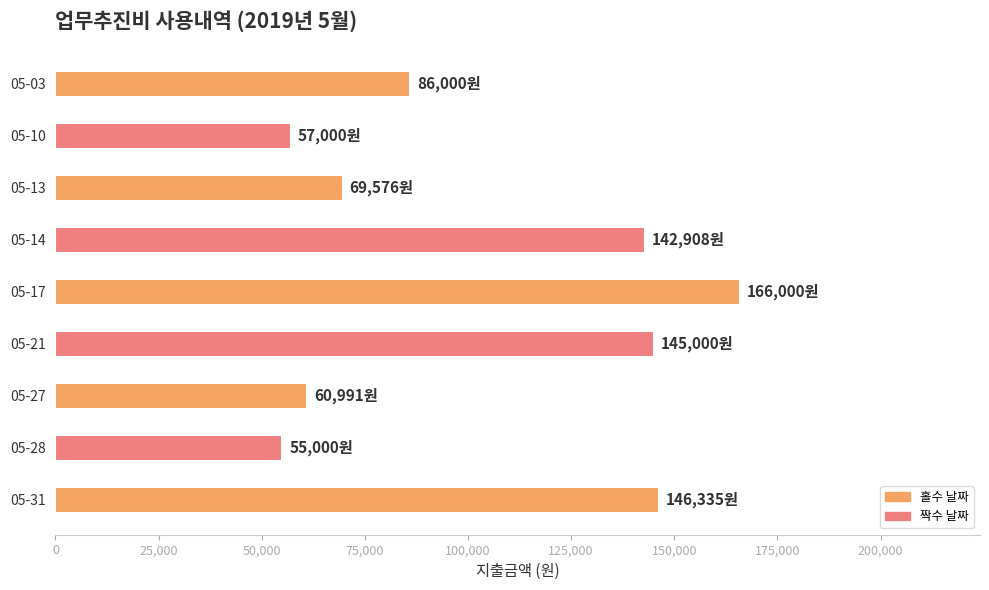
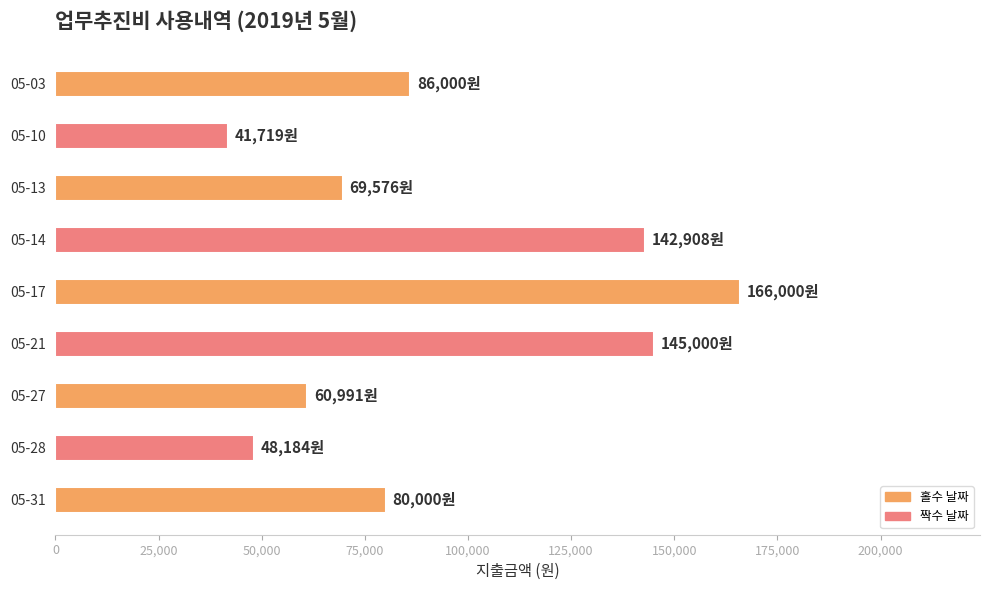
  {
    "05-03": "86,000원",
-   "05-10": "57,000원",
+   "05-10": "41,719원",
    "05-13": "69,576원",
    "05-14": "142,908원",
    "05-17": "166,000원",
    "05-21": "145,000원",
    "05-27": "60,991원",
-   "05-28": "55,000원",
-   "05-31": "146,335원"
+   "05-28": "48,184원",
+   "05-31": "80,000원"
  }
